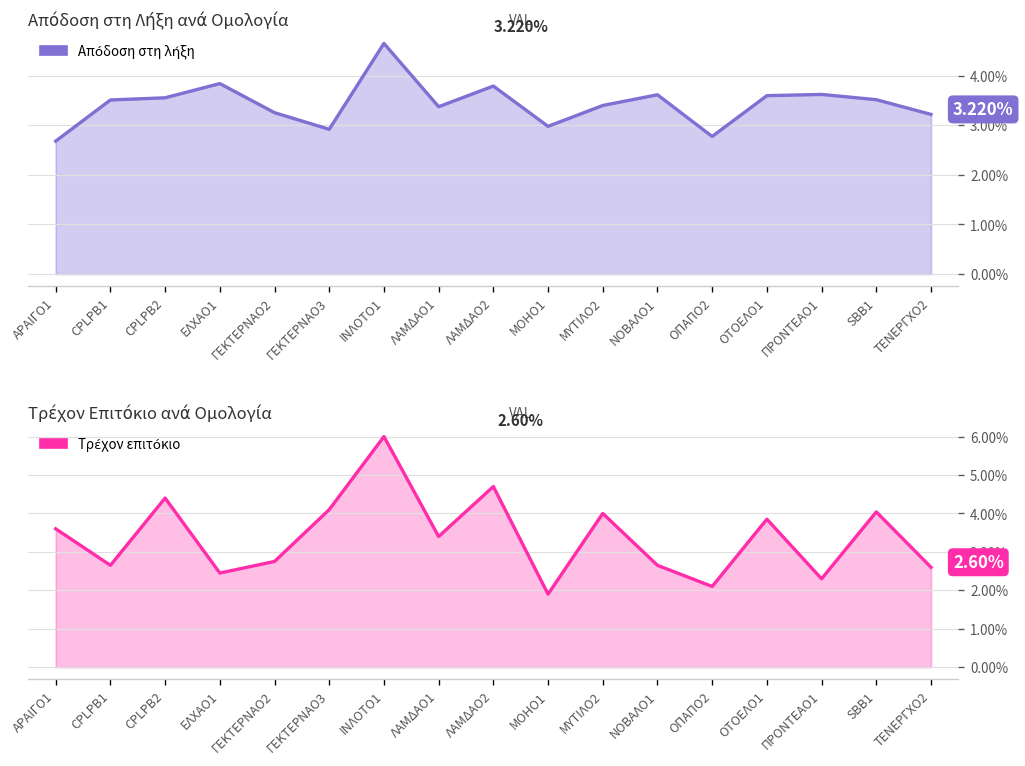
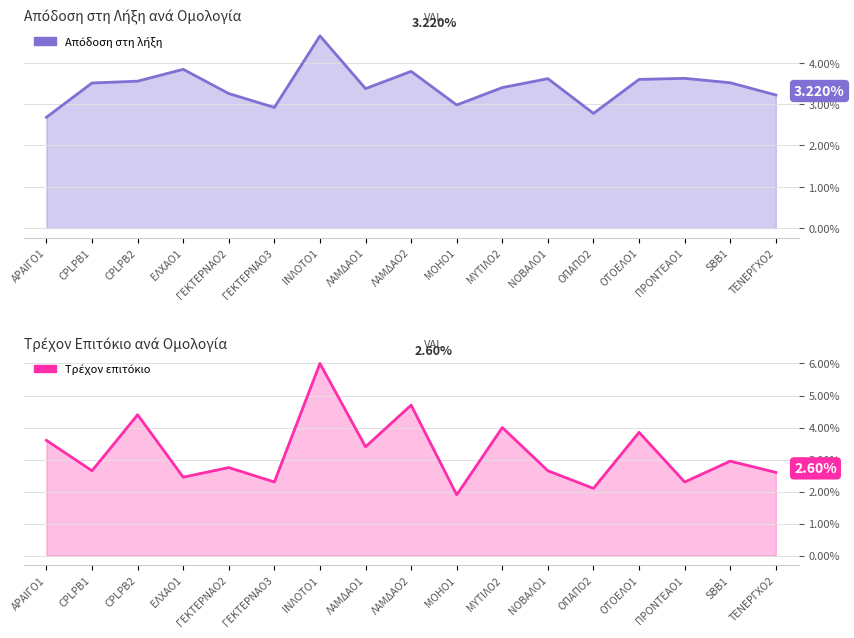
  {
    "Απόδοση στη Λήξη ανά Ομολογία": {
      "ΑΡΑΙΓΟ1": "2.7%",
      "CPLPB1": "3.5%",
      "CPLPB2": "3.6%",
      "ΕΛΧΑΟ1": "3.8%",
      "ΓΕΚΤΕΡΝΑΟ2": "3.3%",
      "ΓΕΚΤΕΡΝΑΟ3": "2.9%",
      "ΙΝΛΟΤΟ1": "4.7%",
      "ΛΑΜΔΑΟ1": "3.4%",
      "ΛΑΜΔΑΟ2": "3.8%",
      "ΜΟΗΟ1": "3.0%",
      "ΜΥΤΙΛΟ2": "3.4%",
      "ΝΟΒΑΛΟ1": "3.6%",
      "ΟΠΑΠΟ2": "2.8%",
      "ΟΤΟΕΛΟ1": "3.6%",
      "ΠΡΟΝΤΕΑΟ1": "3.6%",
      "SBB1": "3.5%"
    },
    "Τρέχον Επιτόκιο ανά Ομολογία": {
      "ΑΡΑΙΓΟ1": "3.6%",
      "CPLPB1": "2.7%",
      "CPLPB2": "4.4%",
      "ΕΛΧΑΟ1": "2.5%",
      "ΓΕΚΤΕΡΝΑΟ2": "2.8%",
-     "ΓΕΚΤΕΡΝΑΟ3": "4.1%",
+     "ΓΕΚΤΕΡΝΑΟ3": "2.3%",
      "ΙΝΛΟΤΟ1": "6.0%",
      "ΛΑΜΔΑΟ1": "3.4%",
      "ΛΑΜΔΑΟ2": "4.7%",
      "ΜΟΗΟ1": "1.9%",
      "ΜΥΤΙΛΟ2": "4.0%",
      "ΝΟΒΑΛΟ1": "2.7%",
      "ΟΠΑΠΟ2": "2.1%",
      "ΟΤΟΕΛΟ1": "3.9%",
      "ΠΡΟΝΤΕΑΟ1": "2.3%",
-     "SBB1": "4.0%"
+     "SBB1": "3.0%"
    }
  }
